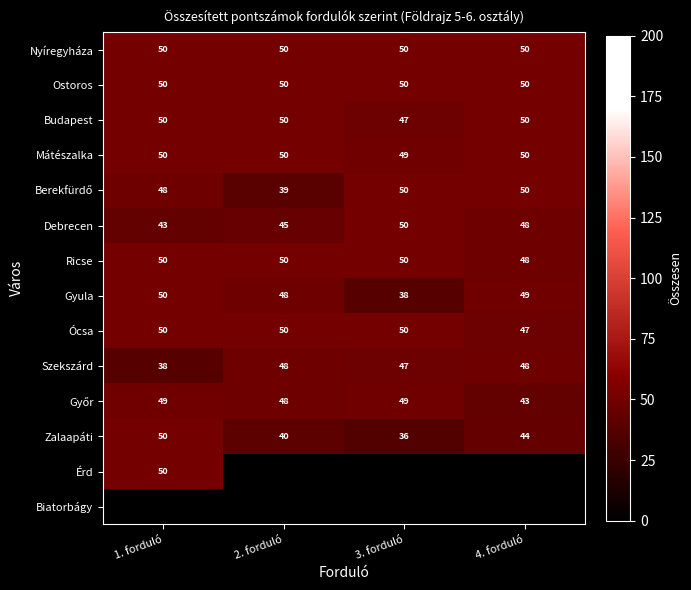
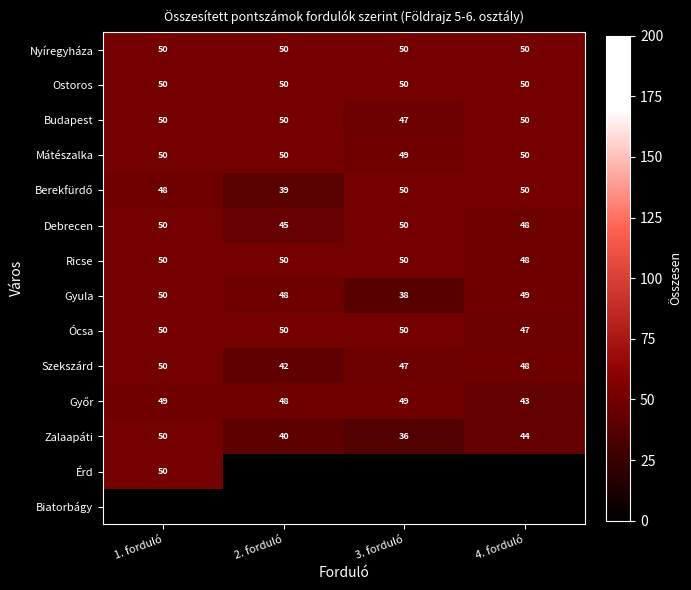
  {
    "Nyíregyháza": {
      "1. forduló": 50,
      "2. forduló": 50,
      "3. forduló": 50,
      "4. forduló": 50
    },
    "Ostoros": {
      "1. forduló": 50,
      "2. forduló": 50,
      "3. forduló": 50,
      "4. forduló": 50
    },
    "Budapest": {
      "1. forduló": 50,
      "2. forduló": 50,
      "3. forduló": 47,
      "4. forduló": 50
    },
    "Mátészalka": {
      "1. forduló": 50,
      "2. forduló": 50,
      "3. forduló": 49,
      "4. forduló": 50
    },
    "Berekfürdő": {
      "1. forduló": 48,
      "2. forduló": 39,
      "3. forduló": 50,
      "4. forduló": 50
    },
    "Debrecen": {
-     "1. forduló": 43,
+     "1. forduló": 50,
      "2. forduló": 45,
      "3. forduló": 50,
      "4. forduló": 48
    },
    "Ricse": {
      "1. forduló": 50,
      "2. forduló": 50,
      "3. forduló": 50,
      "4. forduló": 48
    },
    "Gyula": {
      "1. forduló": 50,
      "2. forduló": 48,
      "3. forduló": 38,
      "4. forduló": 49
    },
    "Ócsa": {
      "1. forduló": 50,
      "2. forduló": 50,
      "3. forduló": 50,
      "4. forduló": 47
    },
    "Szekszárd": {
-     "1. forduló": 38,
-     "2. forduló": 48,
+     "1. forduló": 50,
+     "2. forduló": 42,
      "3. forduló": 47,
      "4. forduló": 48
    },
    "Győr": {
      "1. forduló": 49,
      "2. forduló": 48,
      "3. forduló": 49,
      "4. forduló": 43
    },
    "Zalaapáti": {
      "1. forduló": 50,
      "2. forduló": 40,
      "3. forduló": 36,
      "4. forduló": 44
    },
    "Érd": {
      "1. forduló": 50
    }
  }
